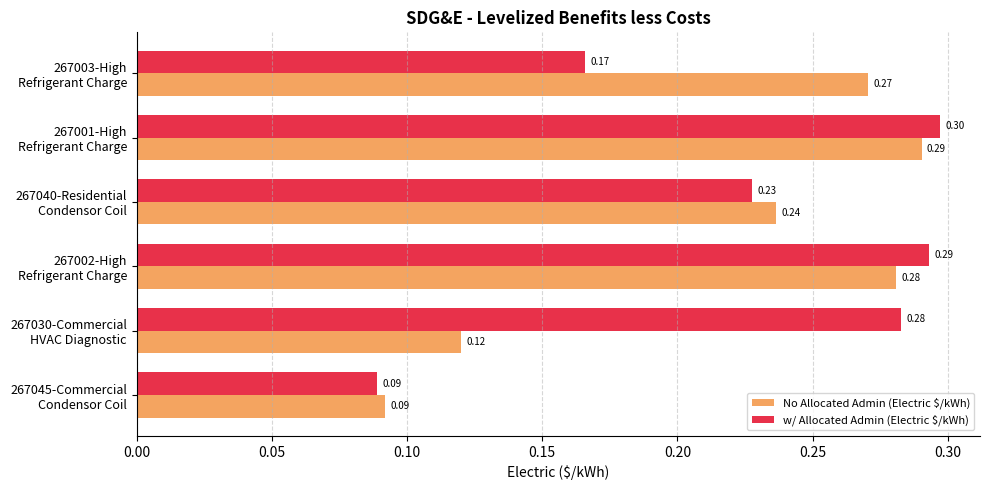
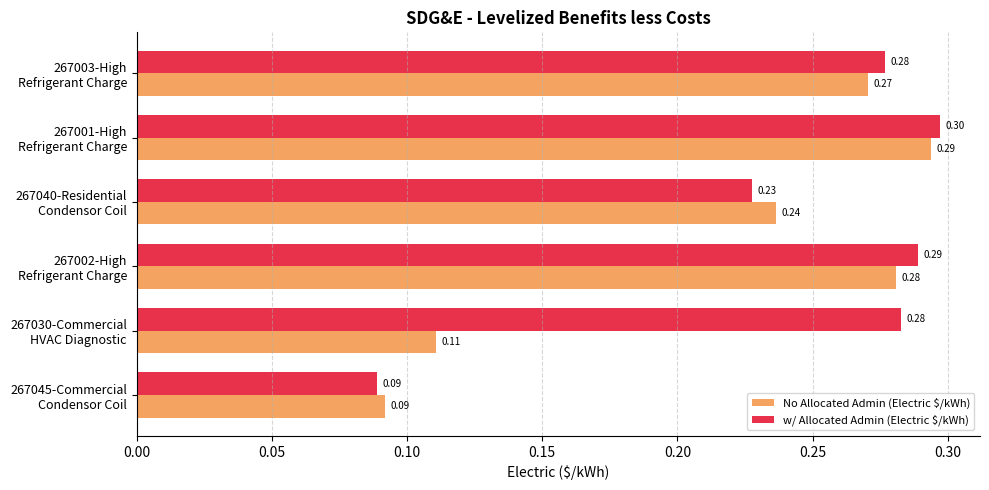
  {
    "No Allocated Admin (Electric $/kWh)": {
      "267003-High Refrigerant Charge": 0.27,
-     "267001-High Refrigerant Charge": 0.290,
+     "267001-High Refrigerant Charge": 0.294,
      "267040-Residential Condensor Coil": 0.24,
      "267002-High Refrigerant Charge": 0.28,
-     "267030-Commercial HVAC Diagnostic": 0.12,
+     "267030-Commercial HVAC Diagnostic": 0.11,
      "267045-Commercial Condensor Coil": 0.09
    },
    "w/ Allocated Admin (Electric $/kWh)": {
-     "267003-High Refrigerant Charge": 0.17,
+     "267003-High Refrigerant Charge": 0.28,
      "267001-High Refrigerant Charge": 0.30,
      "267040-Residential Condensor Coil": 0.23,
-     "267002-High Refrigerant Charge": 0.293,
+     "267002-High Refrigerant Charge": 0.289,
      "267030-Commercial HVAC Diagnostic": 0.28,
      "267045-Commercial Condensor Coil": 0.09
    }
  }
